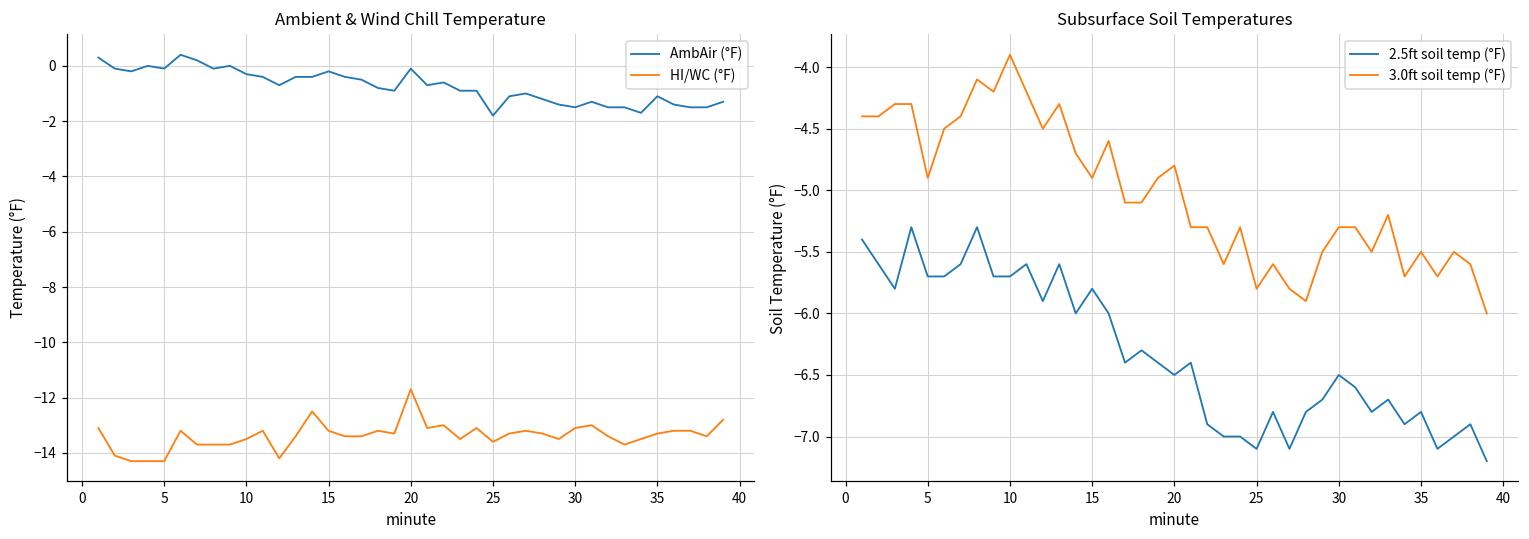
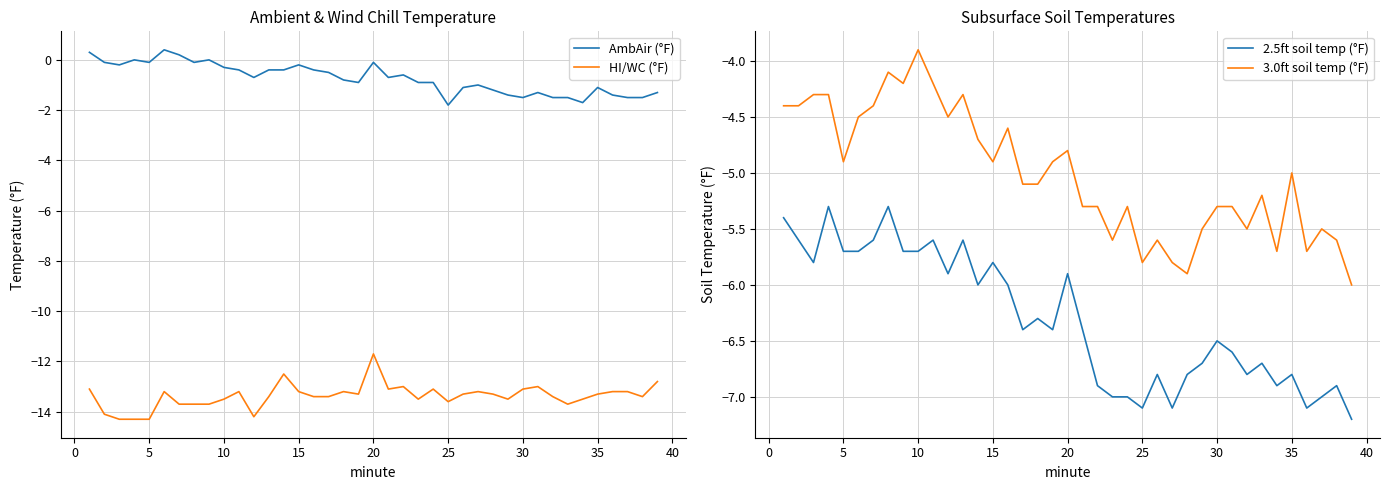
  {
    "Ambient & Wind Chill Temperature": {
      "AmbAir (°F)": {
        "5": -0.1,
        "10": -0.3,
        "15": -0.2,
        "20": -0.1,
        "25": -1.8,
        "30": -1.5,
        "35": -1.1
      },
      "HI/WC (°F)": {
        "5": -14.3,
        "10": -13.5,
        "15": -13.2,
        "20": -11.7,
        "25": -13.6,
        "30": -13.1,
        "35": -13.3
      }
    },
    "Subsurface Soil Temperatures": {
      "2.5ft soil temp (°F)": {
        "5": -5.7,
        "10": -5.7,
        "15": -5.8,
-       "20": -6.5,
+       "20": -5.9,
        "25": -7.1,
        "30": -6.5,
        "35": -6.8
      },
      "3.0ft soil temp (°F)": {
        "5": -4.9,
        "10": -3.9,
        "15": -4.9,
        "20": -4.8,
        "25": -5.8,
        "30": -5.3,
-       "35": -5.5
+       "35": -5.0
      }
    }
  }
